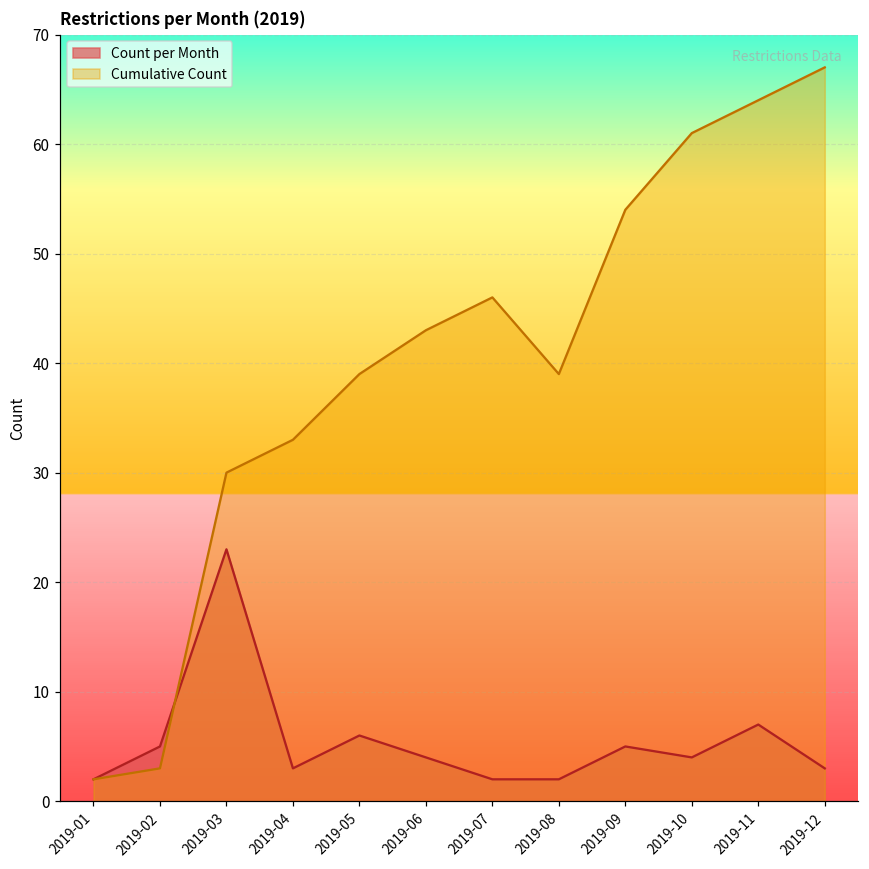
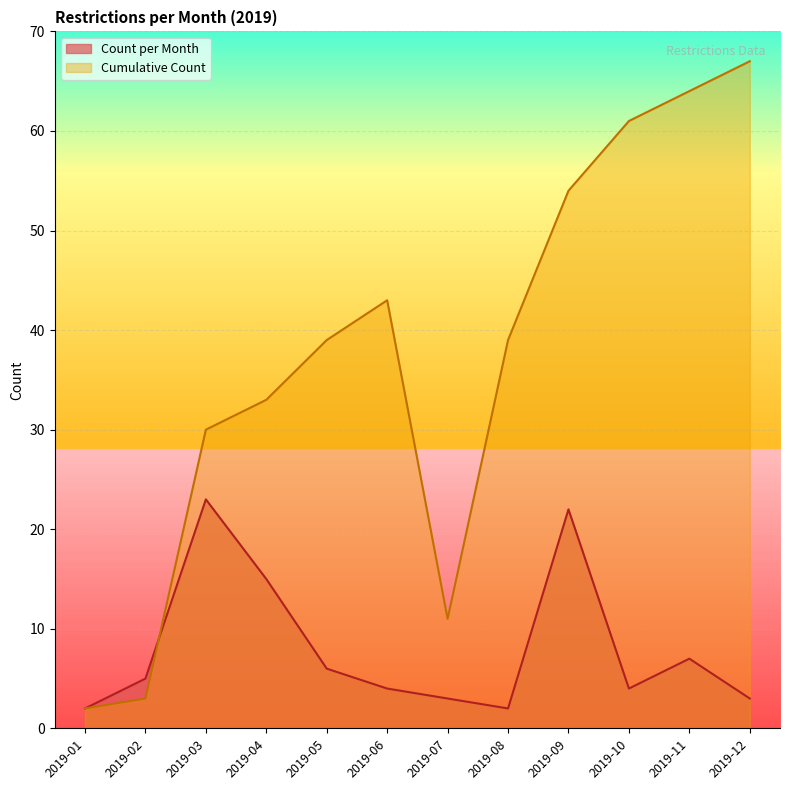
  {
    "Count per Month": {
      "2019-02": 5,
      "2019-03": 23,
-     "2019-04": 3,
+     "2019-04": 15,
      "2019-05": 6,
      "2019-06": 4,
-     "2019-07": 2,
+     "2019-07": 3,
      "2019-08": 2,
-     "2019-09": 5,
+     "2019-09": 22,
      "2019-10": 4,
      "2019-11": 7,
      "2019-12": 3
    },
    "Cumulative Count": {
      "2019-02": 3,
      "2019-03": 30,
      "2019-04": 33,
      "2019-05": 39,
      "2019-06": 43,
-     "2019-07": 46,
+     "2019-07": 11,
      "2019-08": 39,
      "2019-09": 54,
      "2019-10": 61,
      "2019-11": 64,
      "2019-12": 67
    }
  }
